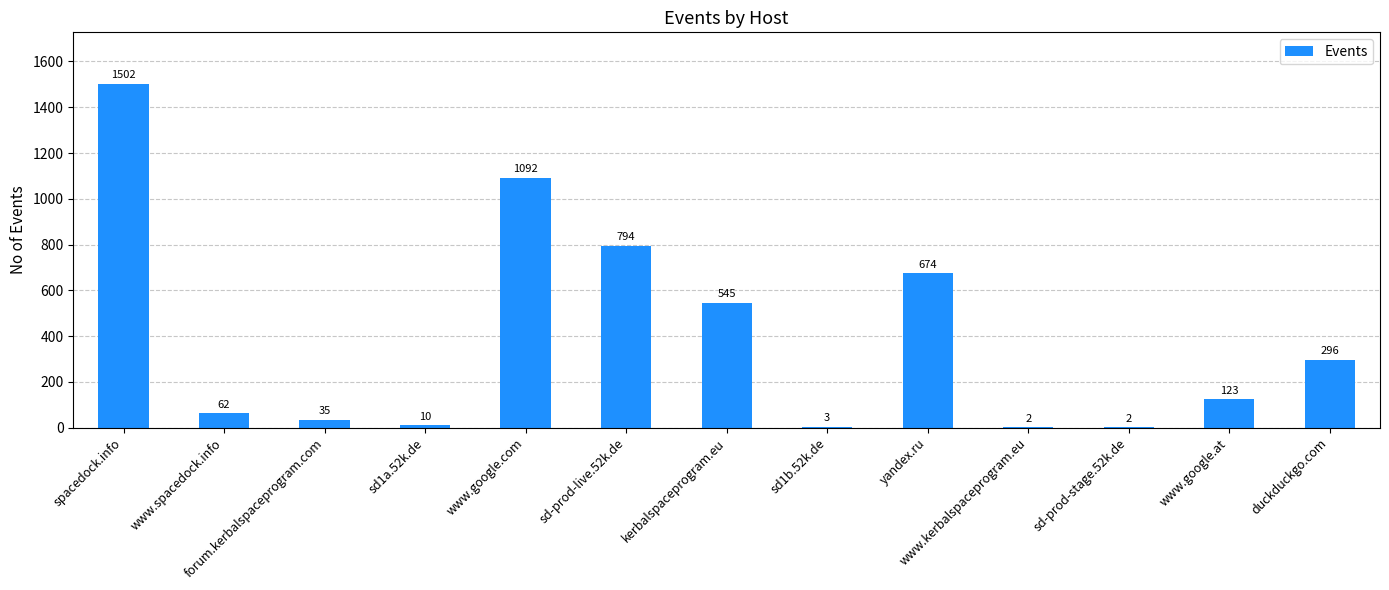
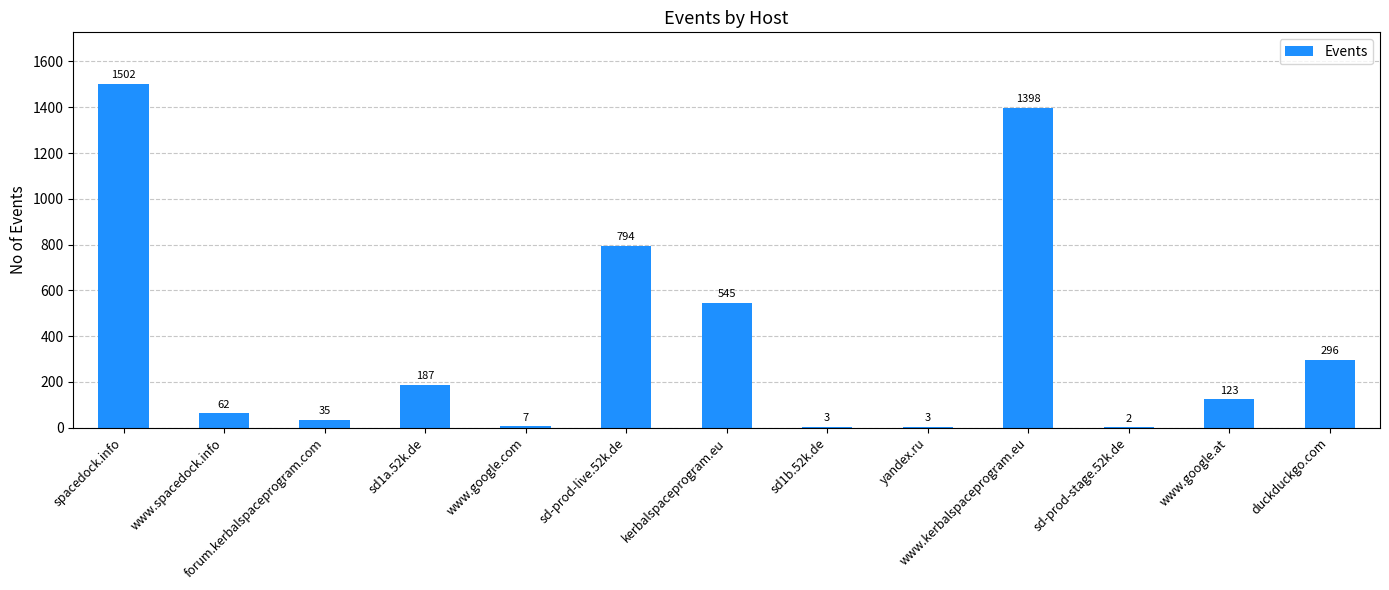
  {
    "spacedock.info": 1502,
    "www.spacedock.info": 62,
    "forum.kerbalspaceprogram.com": 35,
-   "sd1a.52k.de": 10,
-   "www.google.com": 1092,
+   "sd1a.52k.de": 187,
+   "www.google.com": 7,
    "sd-prod-live.52k.de": 794,
    "kerbalspaceprogram.eu": 545,
    "sd1b.52k.de": 3,
-   "yandex.ru": 674,
-   "www.kerbalspaceprogram.eu": 2,
+   "yandex.ru": 3,
+   "www.kerbalspaceprogram.eu": 1398,
    "sd-prod-stage.52k.de": 2,
    "www.google.at": 123,
    "duckduckgo.com": 296
  }
